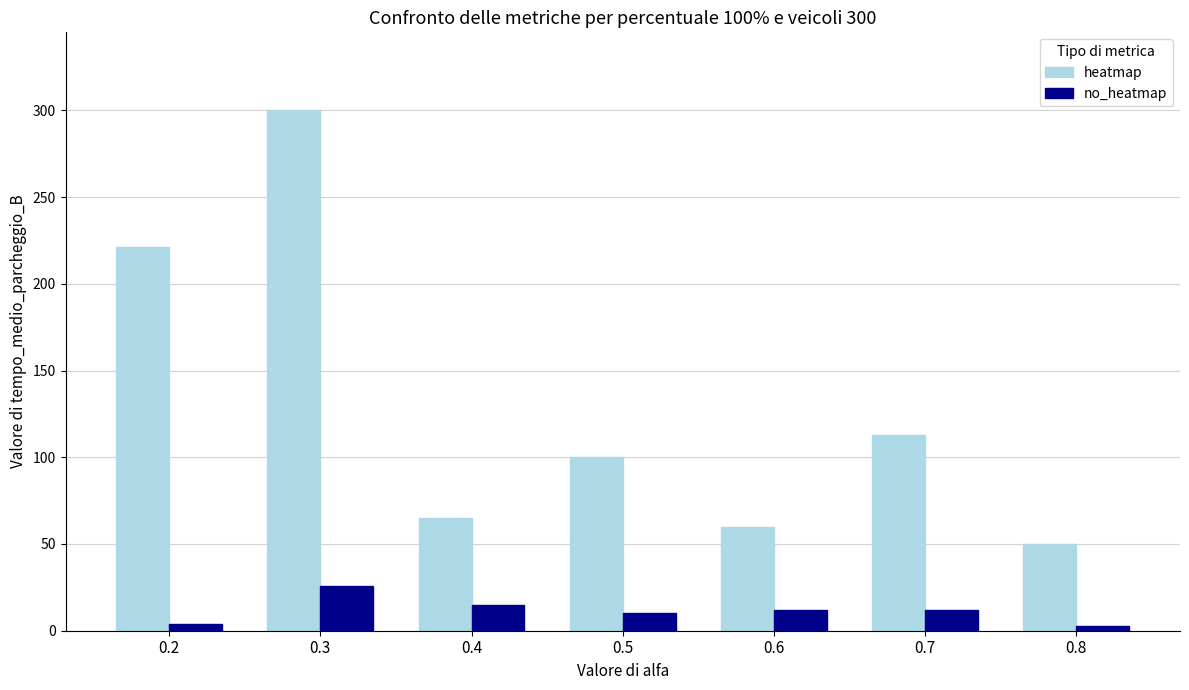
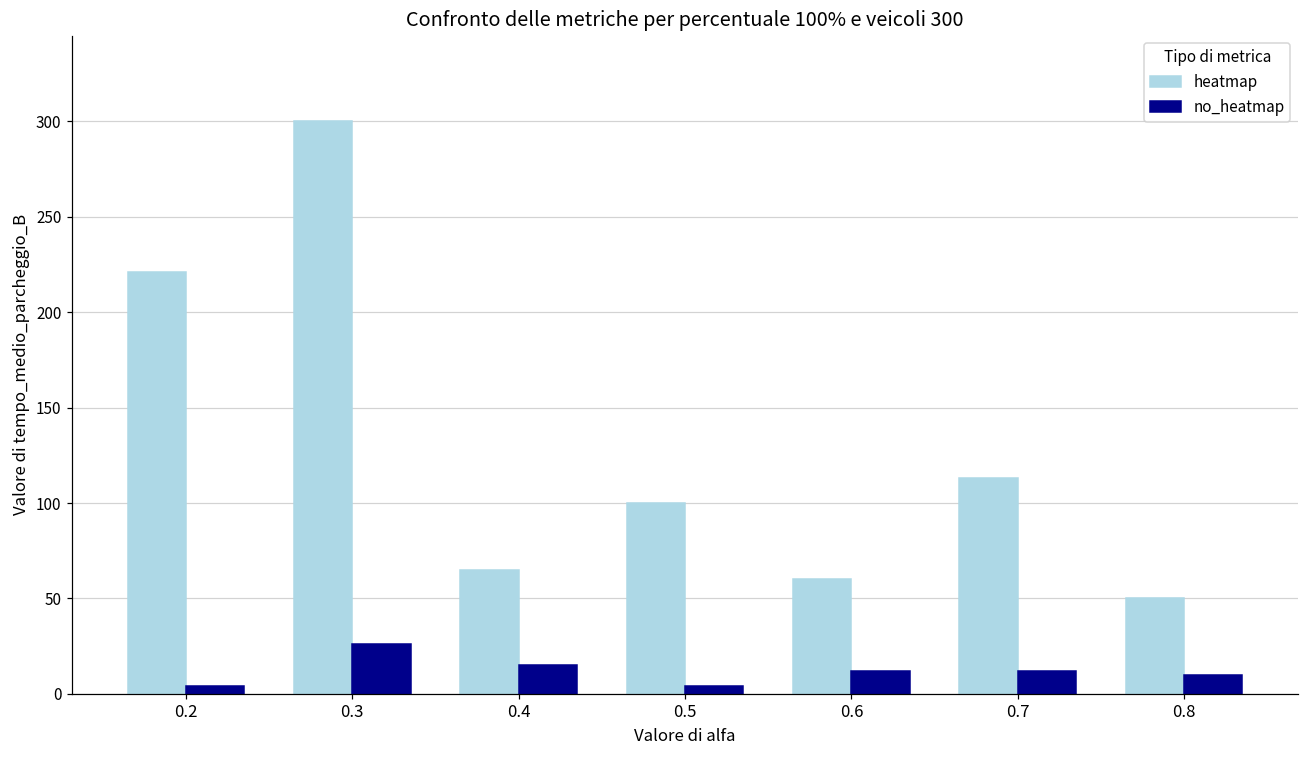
  {
    "heatmap": {
      "0.2": 221,
      "0.3": 300,
      "0.4": 65,
      "0.5": 100,
      "0.6": 60,
      "0.7": 113,
      "0.8": 50
    },
    "no_heatmap": {
      "0.2": 4,
      "0.3": 26,
      "0.4": 15,
-     "0.5": 10,
+     "0.5": 4,
      "0.6": 12,
      "0.7": 12,
-     "0.8": 3
+     "0.8": 10
    }
  }
